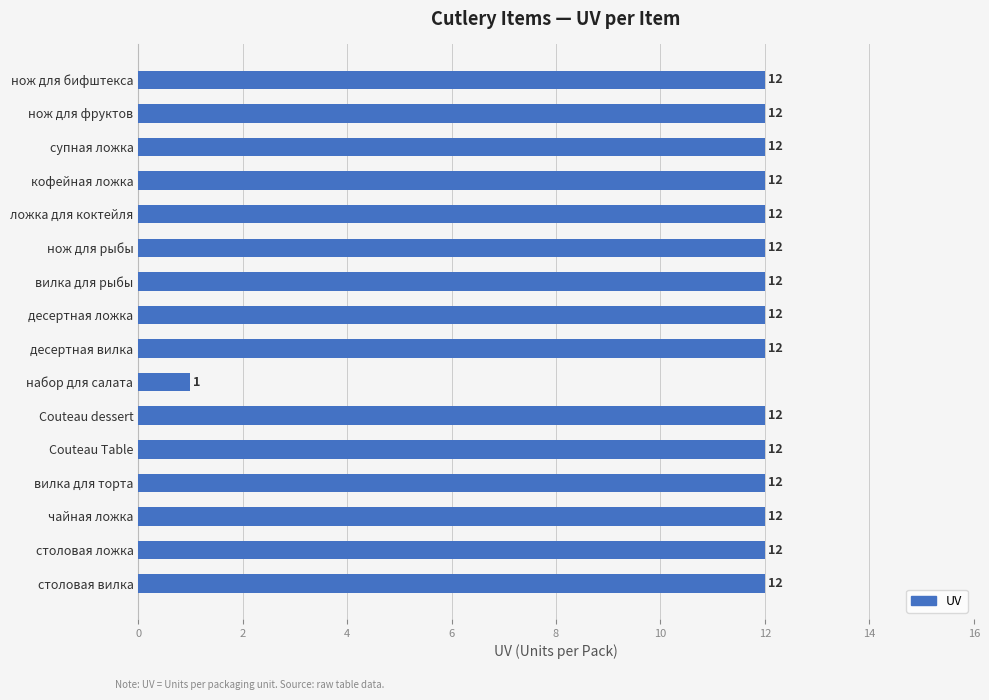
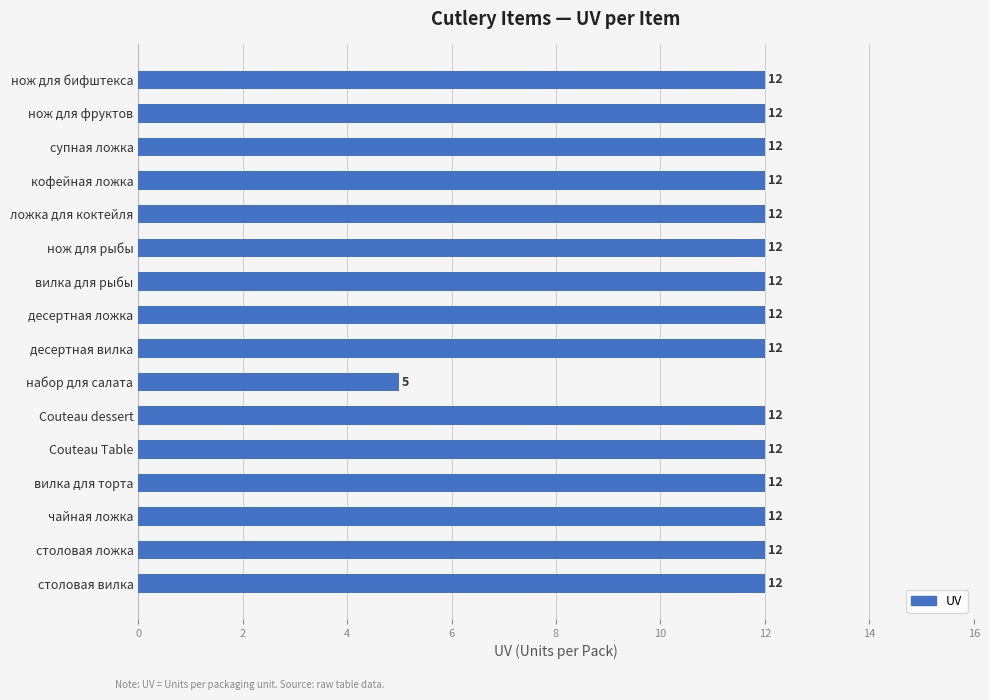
  {
    "нож для бифштекса": 12,
    "нож для фруктов": 12,
    "супная ложка": 12,
    "кофейная ложка": 12,
    "ложка для коктейля": 12,
    "нож для рыбы": 12,
    "вилка для рыбы": 12,
    "десертная ложка": 12,
    "десертная вилка": 12,
-   "набор для салата": 1,
+   "набор для салата": 5,
    "Couteau dessert": 12,
    "Couteau Table": 12,
    "вилка для торта": 12,
    "чайная ложка": 12,
    "столовая ложка": 12,
    "столовая вилка": 12
  }
